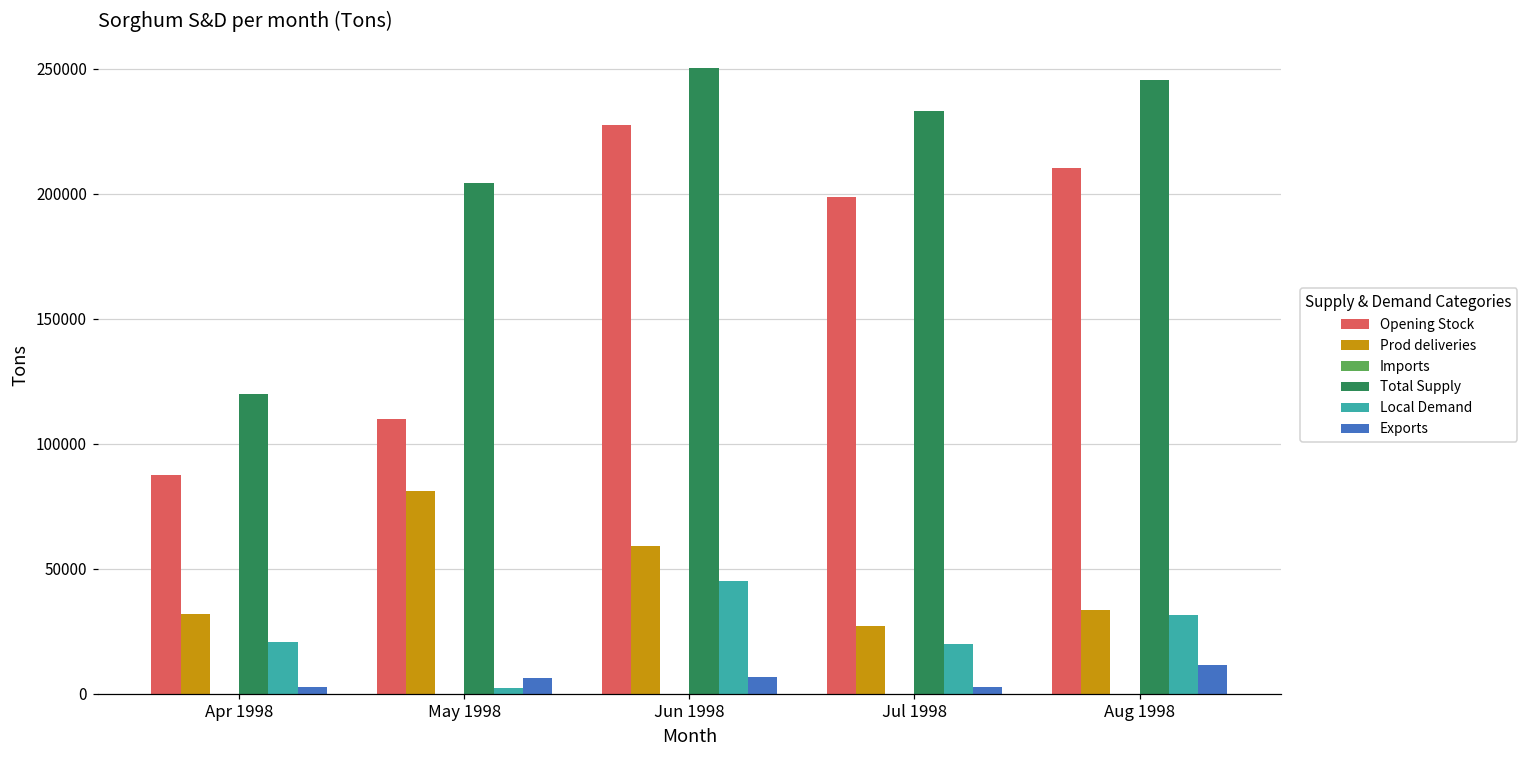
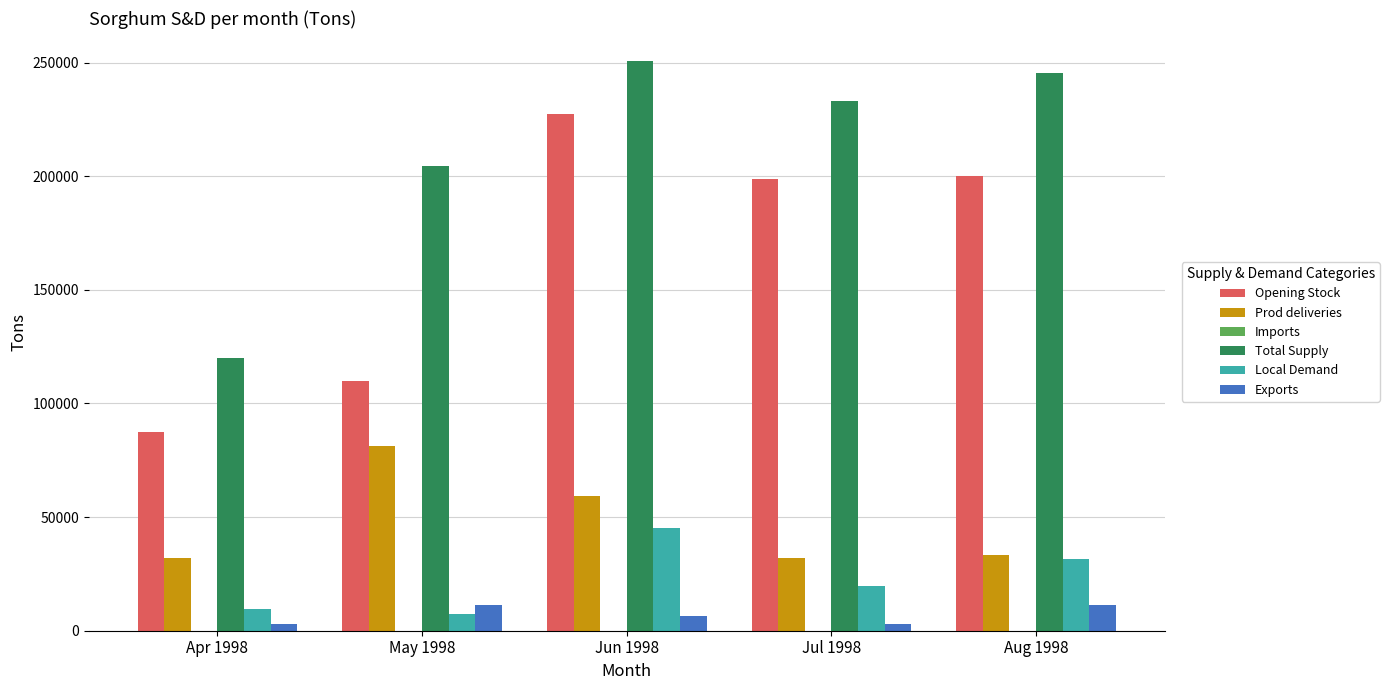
  {
    "Opening Stock": {
      "Apr 1998": 88000,
      "May 1998": 110000,
      "Jun 1998": 228000,
      "Jul 1998": 199000,
-     "Aug 1998": 210000
+     "Aug 1998": 200000
    },
    "Prod deliveries": {
      "Apr 1998": 32000,
      "May 1998": 81000,
      "Jun 1998": 59000,
-     "Jul 1998": 27000,
+     "Jul 1998": 32000,
      "Aug 1998": 34000
    },
    "Local Demand": {
-     "Apr 1998": 21000,
-     "May 1998": 2000,
+     "Apr 1998": 10000,
+     "May 1998": 8000,
      "Jun 1998": 45000,
      "Jul 1998": 20000,
      "Aug 1998": 32000
    },
    "Exports": {
      "Apr 1998": 3000,
-     "May 1998": 6000,
+     "May 1998": 11000,
      "Jun 1998": 7000,
      "Jul 1998": 3000,
      "Aug 1998": 11000
    }
  }
